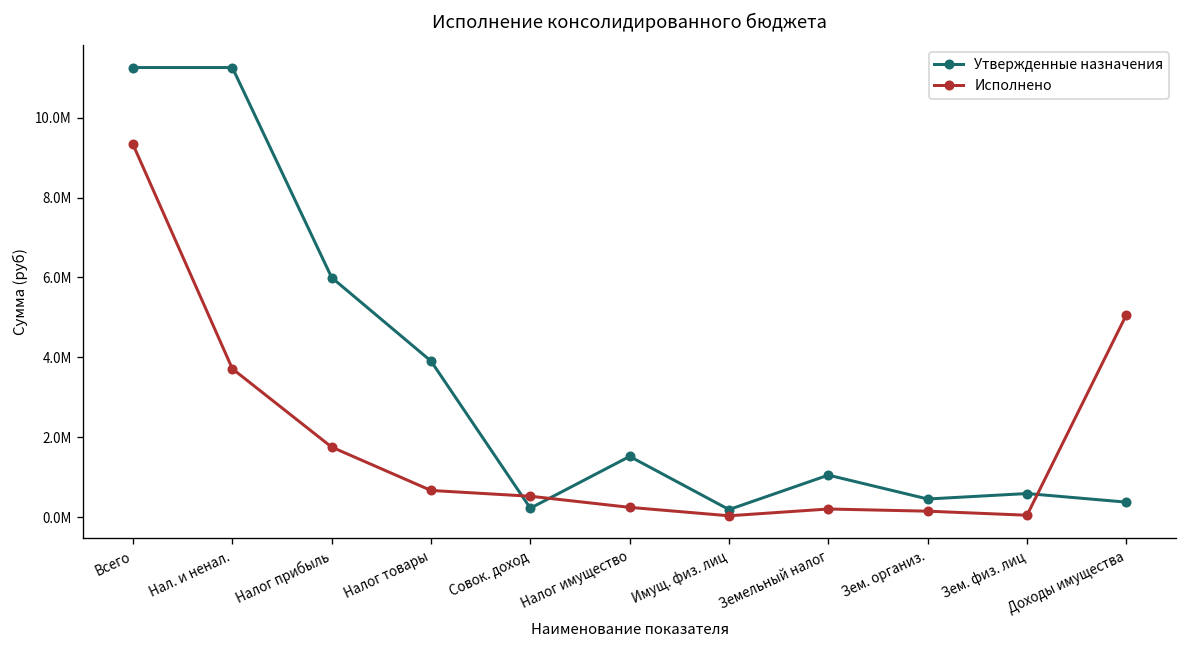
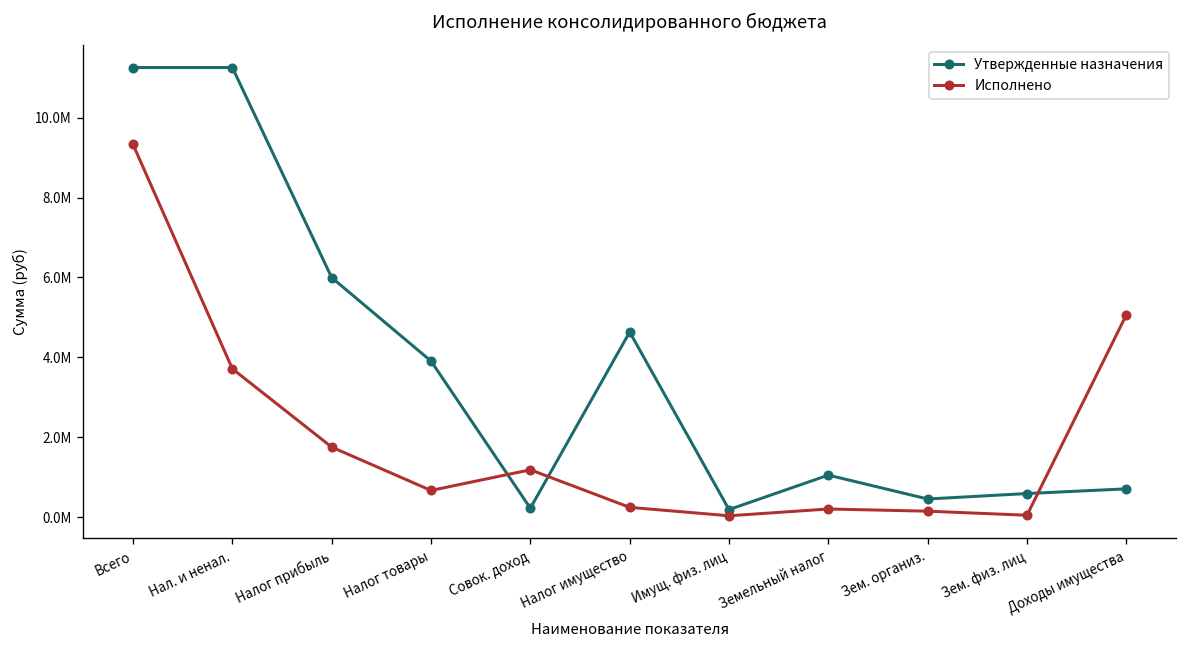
  {
    "Утвержденные назначения": {
      "Всего": 11300000,
      "Нал. и ненал.": 11300000,
      "Налог прибыль": 6000000,
      "Налог товары": 3900000,
      "Совок. доход": 200000,
-     "Налог имущество": 1500000,
+     "Налог имущество": 4600000,
      "Имущ. физ. лиц": 200000,
      "Земельный налог": 1100000,
      "Зем. организ.": 500000,
      "Зем. физ. лиц": 600000,
-     "Доходы имущества": 400000
+     "Доходы имущества": 700000
    },
    "Исполнено": {
      "Всего": 9300000,
      "Нал. и ненал.": 3700000,
      "Налог прибыль": 1800000,
      "Налог товары": 700000,
-     "Совок. доход": 500000,
+     "Совок. доход": 1200000,
      "Налог имущество": 300000,
      "Имущ. физ. лиц": 0,
      "Земельный налог": 200000,
      "Зем. организ.": 200000,
      "Зем. физ. лиц": 100000,
      "Доходы имущества": 5100000
    }
  }
